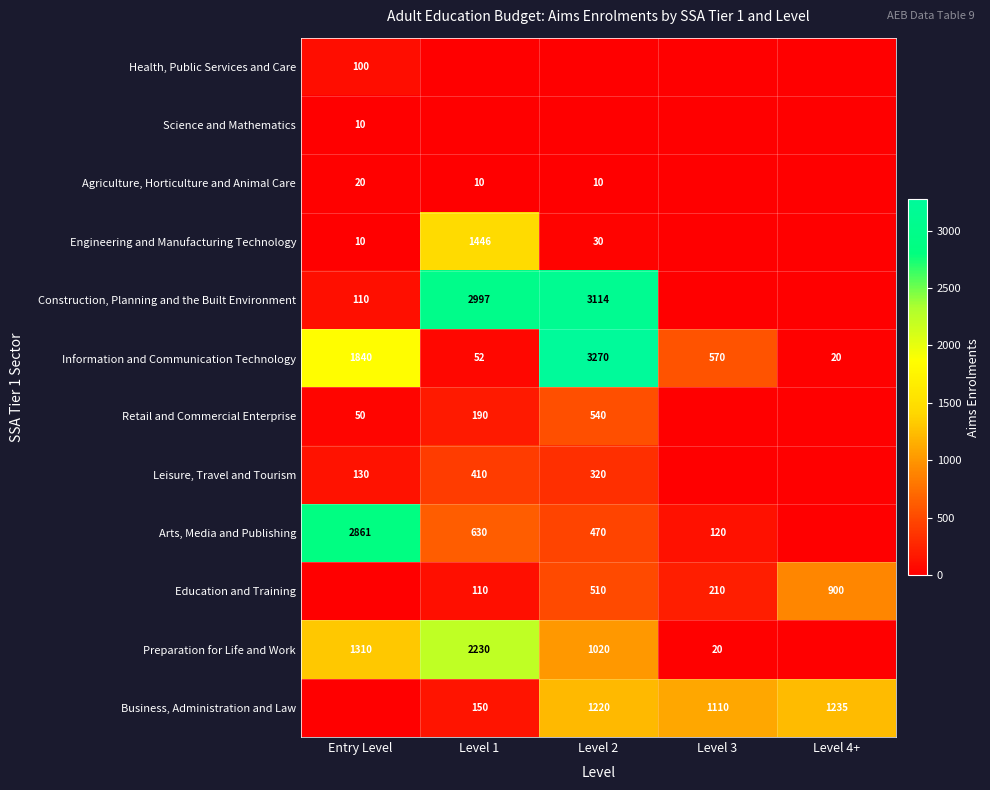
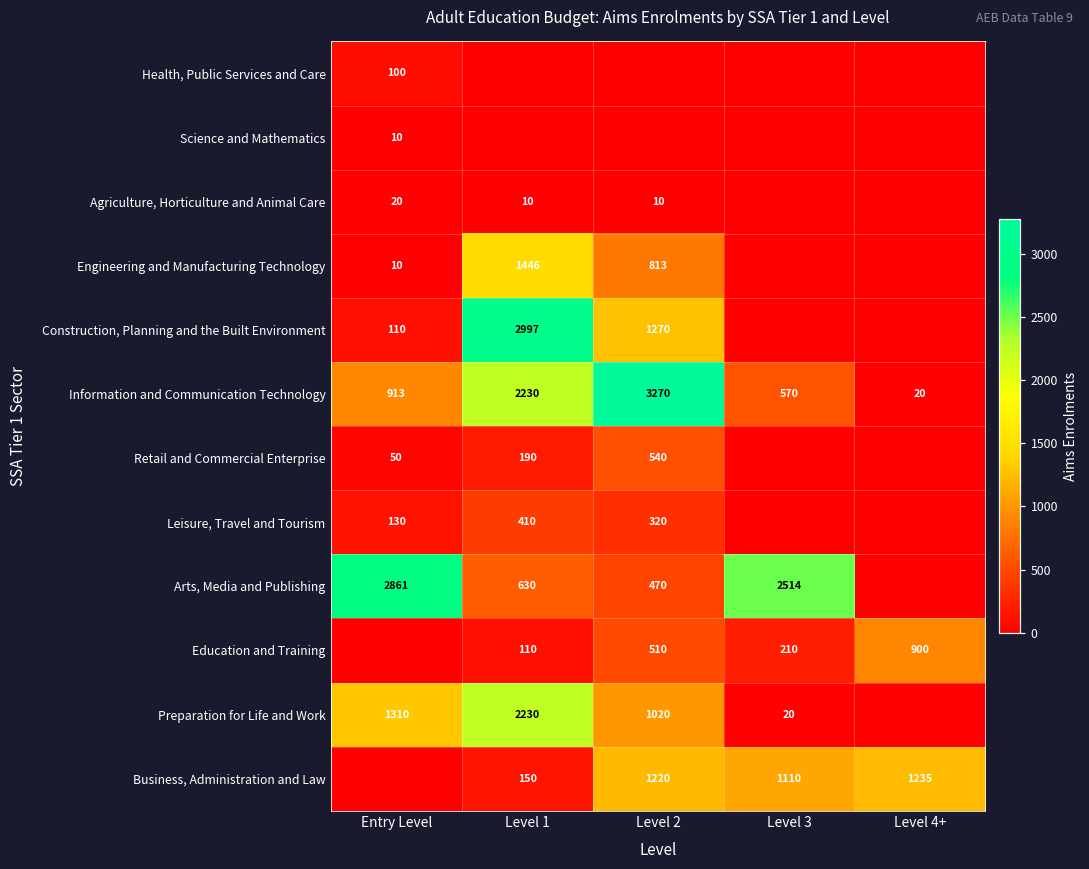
  {
    "Health, Public Services and Care": {
      "Entry Level": 100
    },
    "Science and Mathematics": {
      "Entry Level": 10
    },
    "Agriculture, Horticulture and Animal Care": {
      "Entry Level": 20,
      "Level 1": 10,
      "Level 2": 10
    },
    "Engineering and Manufacturing Technology": {
      "Entry Level": 10,
      "Level 1": 1446,
-     "Level 2": 30
+     "Level 2": 813
    },
    "Construction, Planning and the Built Environment": {
      "Entry Level": 110,
      "Level 1": 2997,
-     "Level 2": 3114
+     "Level 2": 1270
    },
    "Information and Communication Technology": {
-     "Entry Level": 1840,
-     "Level 1": 52,
+     "Entry Level": 913,
+     "Level 1": 2230,
      "Level 2": 3270,
      "Level 3": 570,
      "Level 4+": 20
    },
    "Retail and Commercial Enterprise": {
      "Entry Level": 50,
      "Level 1": 190,
      "Level 2": 540
    },
    "Leisure, Travel and Tourism": {
      "Entry Level": 130,
      "Level 1": 410,
      "Level 2": 320
    },
    "Arts, Media and Publishing": {
      "Entry Level": 2861,
      "Level 1": 630,
      "Level 2": 470,
-     "Level 3": 120
+     "Level 3": 2514
    },
    "Education and Training": {
      "Level 1": 110,
      "Level 2": 510,
      "Level 3": 210,
      "Level 4+": 900
    },
    "Preparation for Life and Work": {
      "Entry Level": 1310,
      "Level 1": 2230,
      "Level 2": 1020,
      "Level 3": 20
    },
    "Business, Administration and Law": {
      "Level 1": 150,
      "Level 2": 1220,
      "Level 3": 1110,
      "Level 4+": 1235
    }
  }
